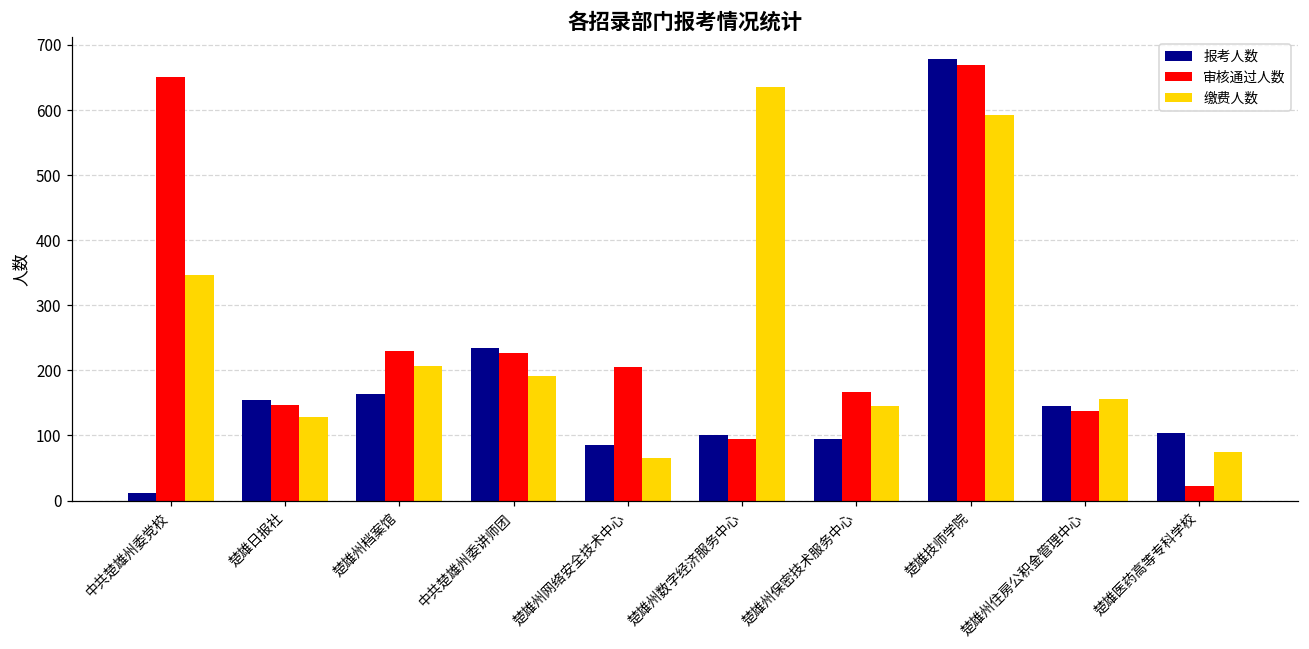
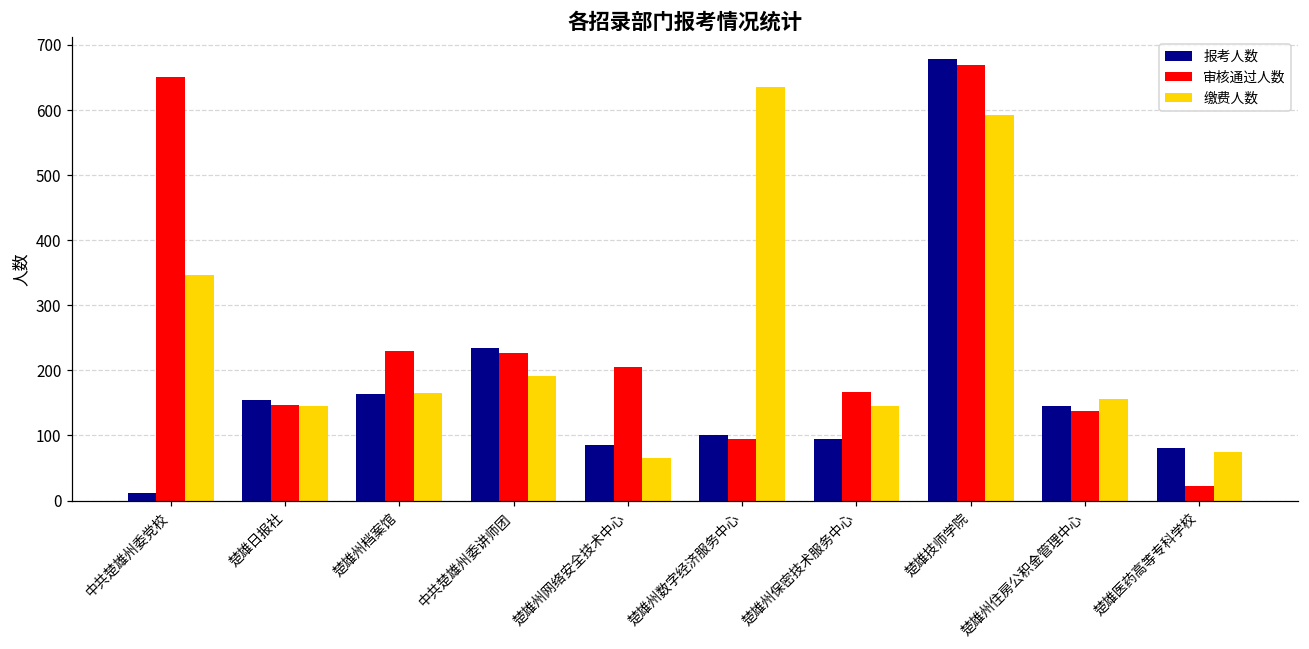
  {
    "报考人数": {
      "中共楚雄州委党校": 10,
      "楚雄日报社": 160,
      "楚雄州档案馆": 160,
      "中共楚雄州委讲师团": 230,
      "楚雄州网络安全技术中心": 90,
      "楚雄州数字经济服务中心": 100,
      "楚雄州保密技术服务中心": 100,
      "楚雄技师学院": 680,
      "楚雄州住房公积金管理中心": 150,
-     "楚雄医药高等专科学校": 100
+     "楚雄医药高等专科学校": 80
    },
    "审核通过人数": {
      "中共楚雄州委党校": 650,
      "楚雄日报社": 150,
      "楚雄州档案馆": 230,
      "中共楚雄州委讲师团": 230,
      "楚雄州网络安全技术中心": 210,
      "楚雄州数字经济服务中心": 100,
      "楚雄州保密技术服务中心": 170,
      "楚雄技师学院": 670,
      "楚雄州住房公积金管理中心": 140,
      "楚雄医药高等专科学校": 20
    },
    "缴费人数": {
      "中共楚雄州委党校": 350,
-     "楚雄日报社": 130,
-     "楚雄州档案馆": 210,
+     "楚雄日报社": 150,
+     "楚雄州档案馆": 170,
      "中共楚雄州委讲师团": 190,
      "楚雄州网络安全技术中心": 70,
      "楚雄州数字经济服务中心": 640,
      "楚雄州保密技术服务中心": 150,
      "楚雄技师学院": 590,
      "楚雄州住房公积金管理中心": 160,
      "楚雄医药高等专科学校": 70
    }
  }
